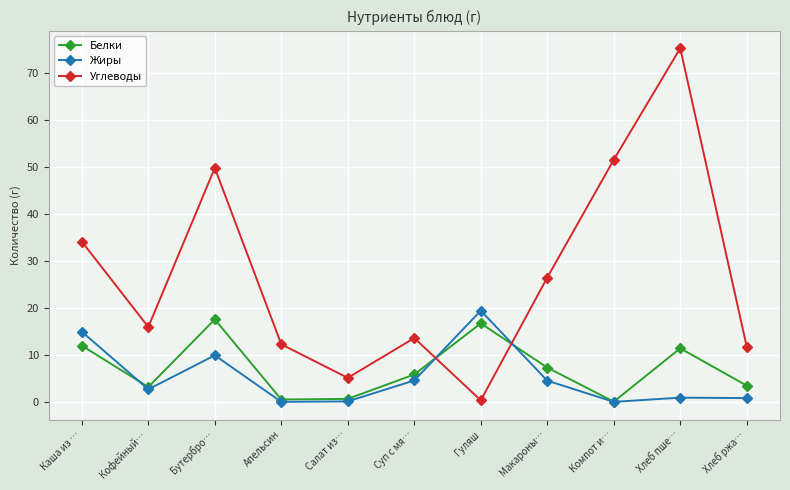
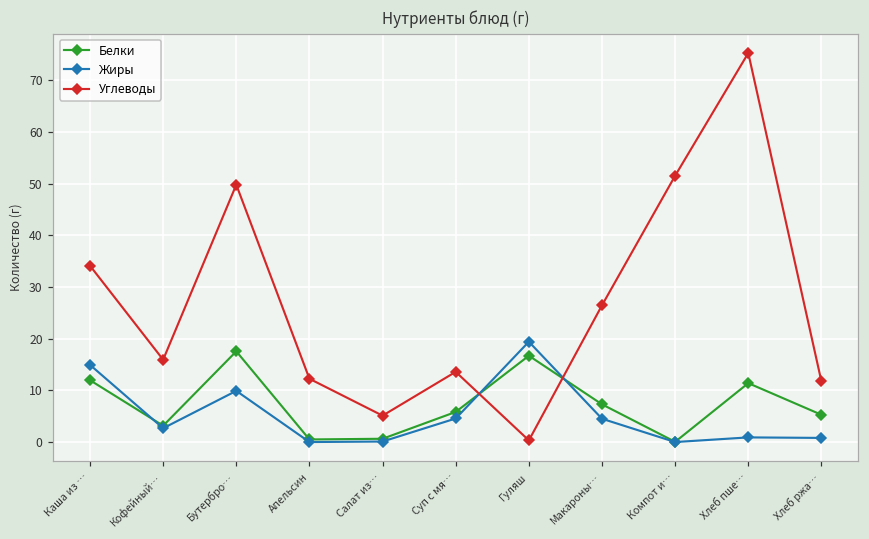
  {
    "Белки": {
      "Каша из …": 12,
      "Бутербро…": 18,
      "Суп с мя…": 6,
      "Гуляш": 17,
      "Макароны…": 7,
      "Хлеб пше…": 11,
-     "Хлеб ржа…": 3
+     "Хлеб ржа…": 5
    },
    "Жиры": {
      "Каша из …": 15,
      "Бутербро…": 10,
      "Суп с мя…": 5,
      "Гуляш": 19,
      "Макароны…": 5,
      "Хлеб пше…": 1,
      "Хлеб ржа…": 1
    },
    "Углеводы": {
      "Каша из …": 34,
      "Кофейный…": 16,
      "Бутербро…": 50,
      "Апельсин": 12,
      "Салат из…": 5,
      "Суп с мя…": 14,
      "Гуляш": 0,
      "Макароны…": 26,
      "Компот и…": 52,
      "Хлеб пше…": 75,
      "Хлеб ржа…": 12
    }
  }
